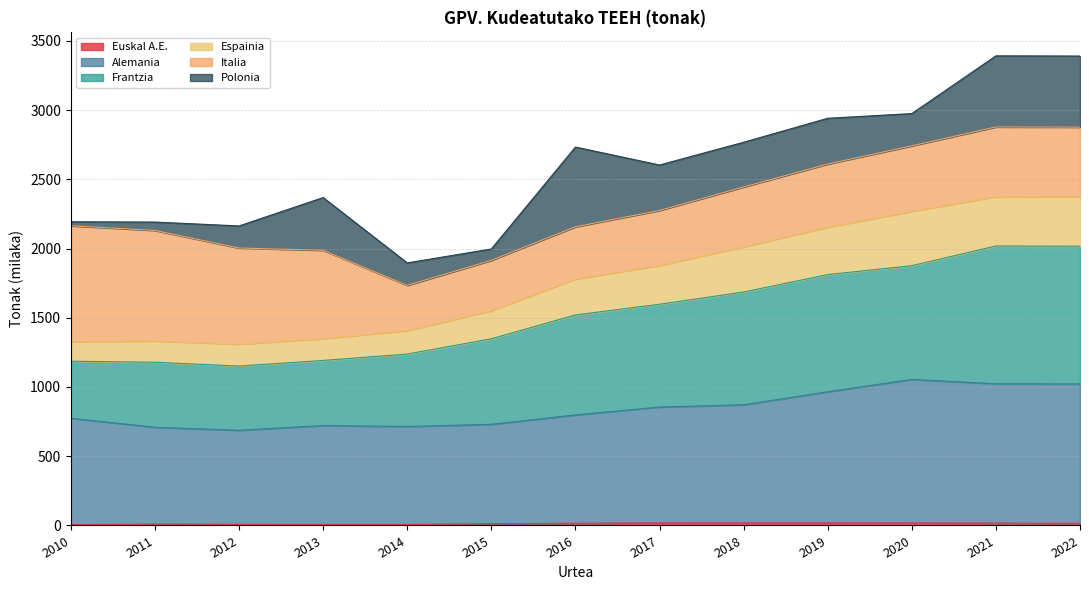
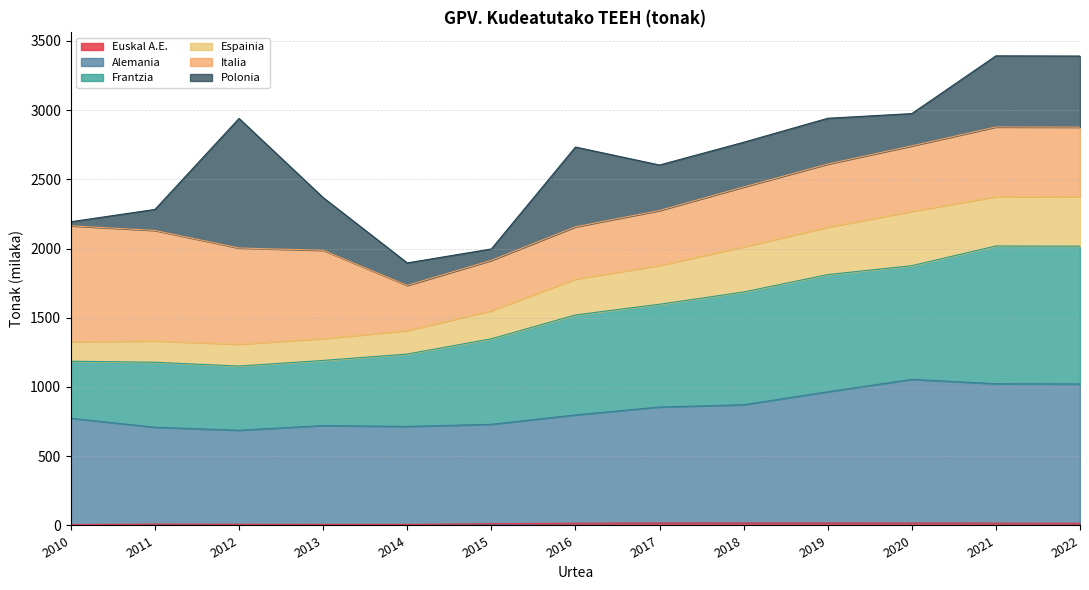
  {
    "Euskal A.E.": {
      "2010": 10,
      "2011": 10,
      "2012": 10,
      "2013": 10,
      "2014": 10,
      "2015": 10,
      "2016": 20,
      "2017": 20,
      "2018": 20,
      "2019": 20,
      "2020": 20,
      "2021": 20,
      "2022": 20
    },
    "Polonia": {
      "2010": 30,
-     "2011": 60,
-     "2012": 160,
+     "2011": 150,
+     "2012": 940,
      "2013": 380,
      "2014": 160,
      "2015": 80,
      "2016": 580,
      "2017": 330,
      "2018": 320,
      "2019": 330,
      "2020": 230,
      "2021": 510,
      "2022": 510
    }
  }
